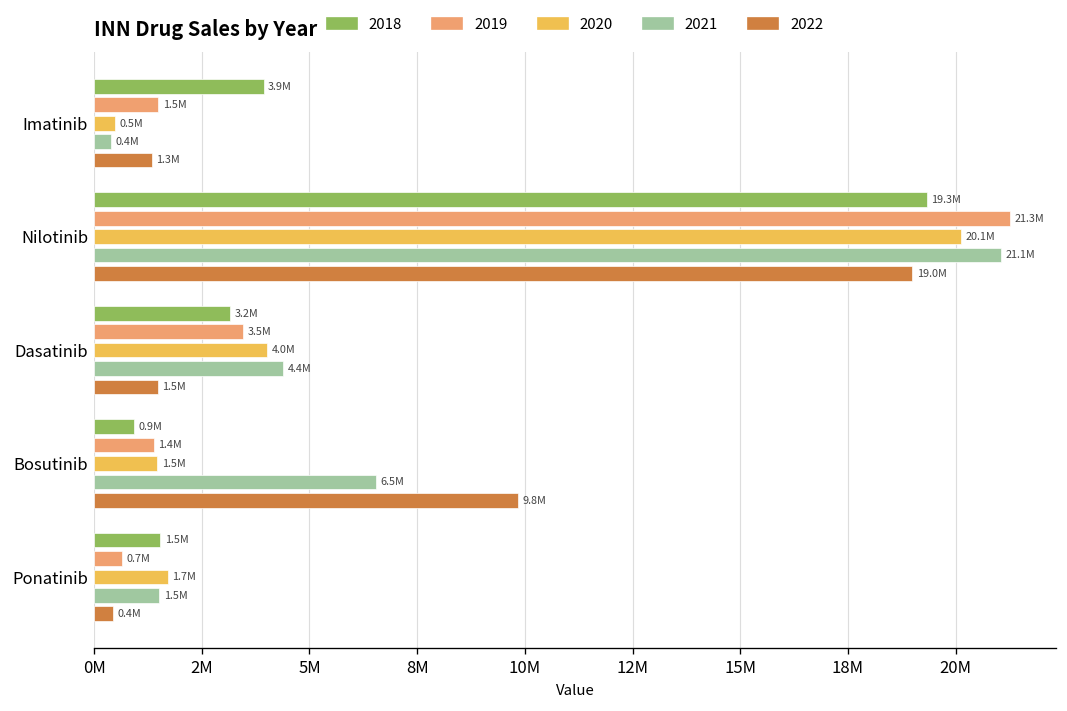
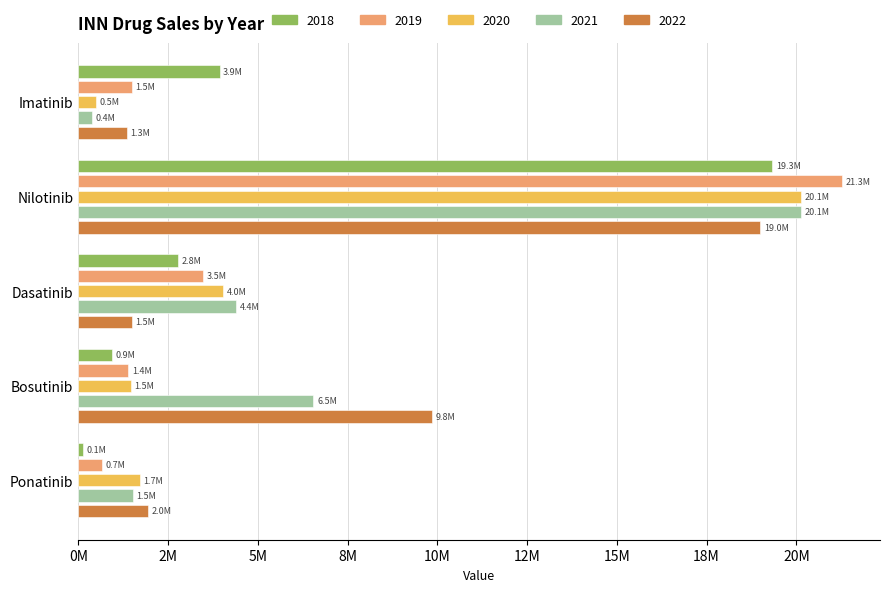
  {
    "2018": {
      "Imatinib": "3.9M",
      "Nilotinib": "19.3M",
-     "Dasatinib": "3.2M",
+     "Dasatinib": "2.8M",
      "Bosutinib": "0.9M",
-     "Ponatinib": "1.5M"
+     "Ponatinib": "0.1M"
    },
    "2021": {
      "Imatinib": "0.4M",
-     "Nilotinib": "21.1M",
+     "Nilotinib": "20.1M",
      "Dasatinib": "4.4M",
      "Bosutinib": "6.5M",
      "Ponatinib": "1.5M"
    },
    "2022": {
      "Imatinib": "1.3M",
      "Nilotinib": "19.0M",
      "Dasatinib": "1.5M",
      "Bosutinib": "9.8M",
-     "Ponatinib": "0.4M"
+     "Ponatinib": "2.0M"
    }
  }
